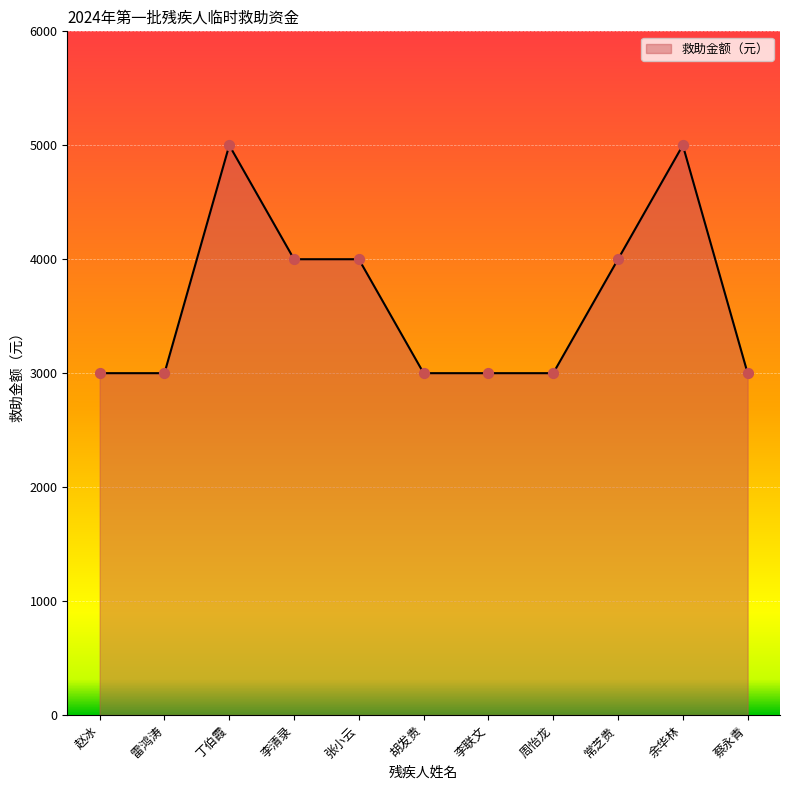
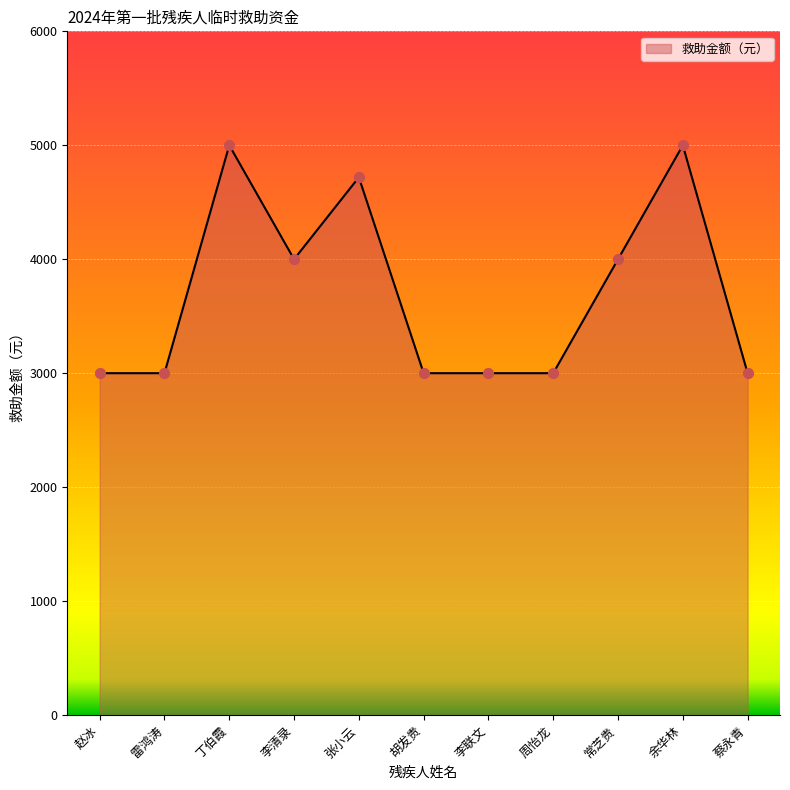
  {
    "赵冰": 3000,
    "雷鸿涛": 3000,
    "丁伯霞": 5000,
    "李清录": 4000,
-   "张小云": 4000,
+   "张小云": 4720,
    "胡发贵": 3000,
    "李联文": 3000,
    "周怡龙": 3000,
    "常芝贵": 4000,
    "余华林": 5000,
    "蔡永青": 3000
  }
